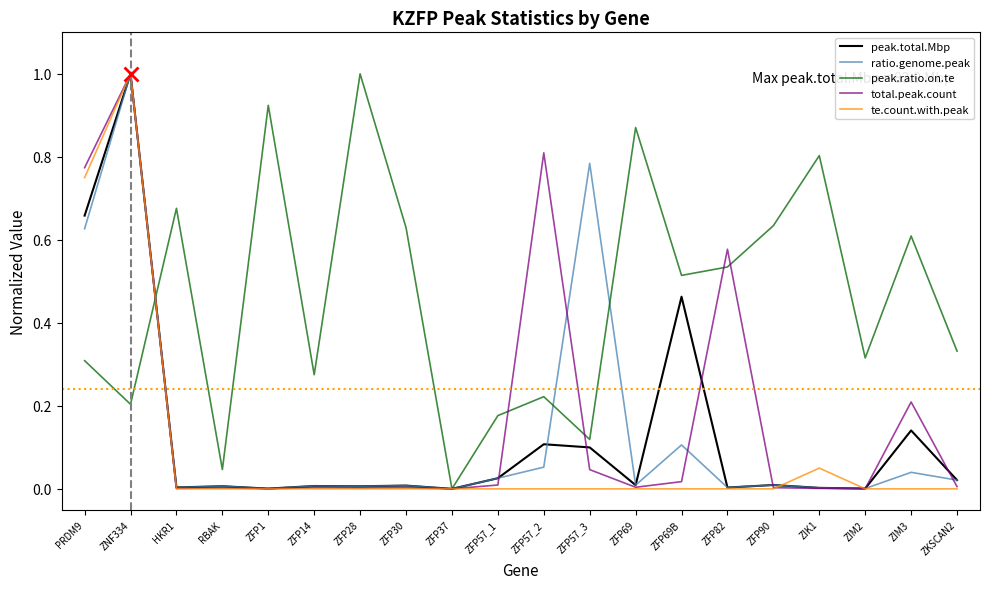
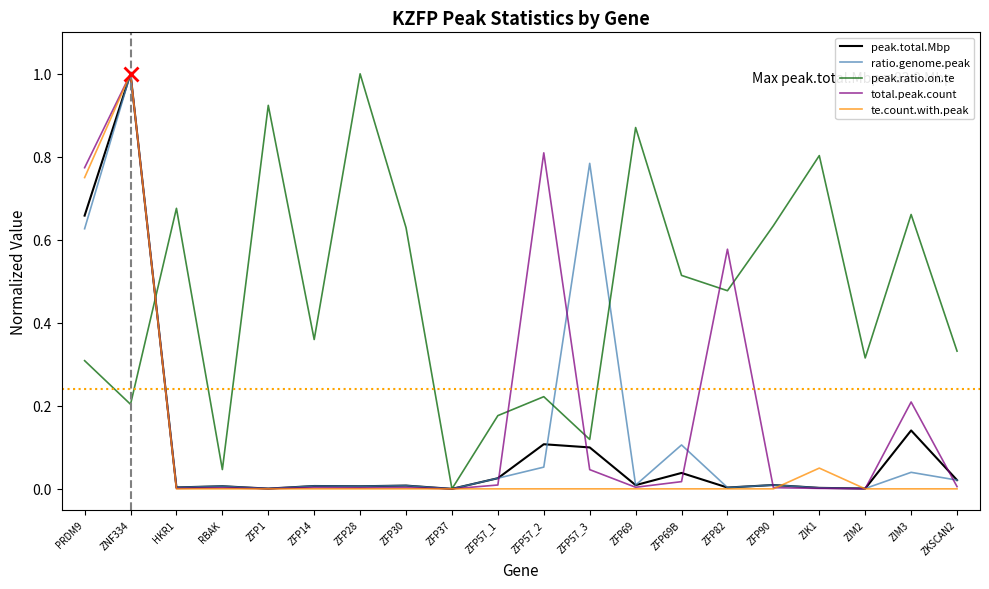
  {
    "peak.total.Mbp": {
      "PRDM9": 0.66,
      "ZFP57_2": 0.11,
      "ZFP57_3": 0.10,
-     "ZFP69B": 0.46,
+     "ZFP69B": 0.04,
      "ZIM3": 0.14
    },
    "ratio.genome.peak": {
      "PRDM9": 0.63,
      "ZFP57_2": 0.05,
      "ZFP57_3": 0.78,
      "ZFP69B": 0.11,
      "ZIM3": 0.04
    },
    "peak.ratio.on.te": {
      "PRDM9": 0.31,
      "ZNF334": 0.20,
      "HKR1": 0.68,
      "RBAK": 0.05,
      "ZFP1": 0.92,
-     "ZFP14": 0.28,
+     "ZFP14": 0.36,
      "ZFP28": 1.00,
      "ZFP30": 0.63,
      "ZFP57_1": 0.18,
      "ZFP57_2": 0.22,
      "ZFP57_3": 0.12,
      "ZFP69": 0.87,
      "ZFP69B": 0.51,
-     "ZFP82": 0.53,
+     "ZFP82": 0.48,
      "ZFP90": 0.63,
      "ZIK1": 0.80,
      "ZIM2": 0.32,
-     "ZIM3": 0.61,
+     "ZIM3": 0.66,
      "ZKSCAN2": 0.33
    },
    "total.peak.count": {
      "PRDM9": 0.77,
      "ZFP57_1": 0.01,
      "ZFP57_2": 0.81,
      "ZFP57_3": 0.05,
      "ZFP69B": 0.02,
      "ZFP82": 0.58,
      "ZIM3": 0.21
    },
    "te.count.with.peak": {
      "PRDM9": 0.75,
      "ZFP57_1": 0.00,
      "ZFP57_2": 0.00,
      "ZFP57_3": 0.00,
      "ZFP69B": 0.00,
      "ZIK1": 0.05,
      "ZIM3": 0.00
    }
  }
